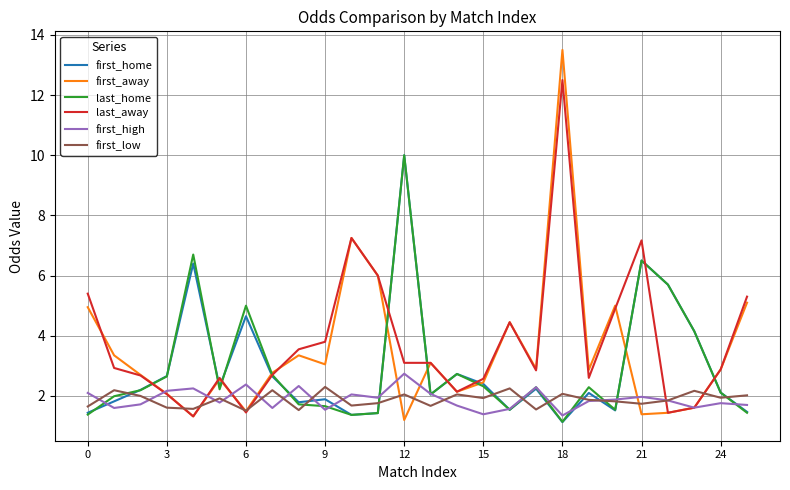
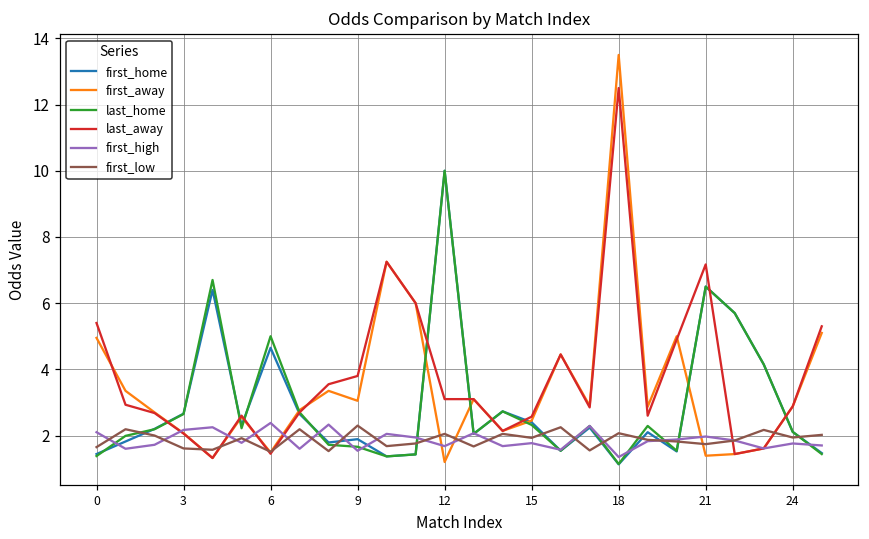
  {
    "first_home": {
      "6": 4.7,
      "9": 1.9
    },
    "first_away": {
      "0": 5.0,
      "9": 3.1,
      "12": 1.2,
      "18": 13.5,
      "21": 1.4
    },
    "last_home": {
      "6": 5.0,
      "9": 1.7
    },
    "last_away": {
      "0": 5.4,
      "9": 3.8,
      "12": 3.1,
      "15": 2.6,
      "18": 12.5,
      "21": 7.2
    },
    "first_high": {
      "0": 2.1,
      "3": 2.2,
      "6": 2.4,
      "9": 1.5,
-     "12": 2.7,
-     "15": 1.4,
+     "12": 1.7,
+     "15": 1.8,
      "18": 1.4,
      "21": 2.0,
      "24": 1.8
    },
    "first_low": {
      "0": 1.7,
      "3": 1.6,
      "9": 2.3,
      "12": 2.1,
      "15": 1.9,
      "18": 2.1,
      "21": 1.7,
      "24": 1.9
    }
  }
